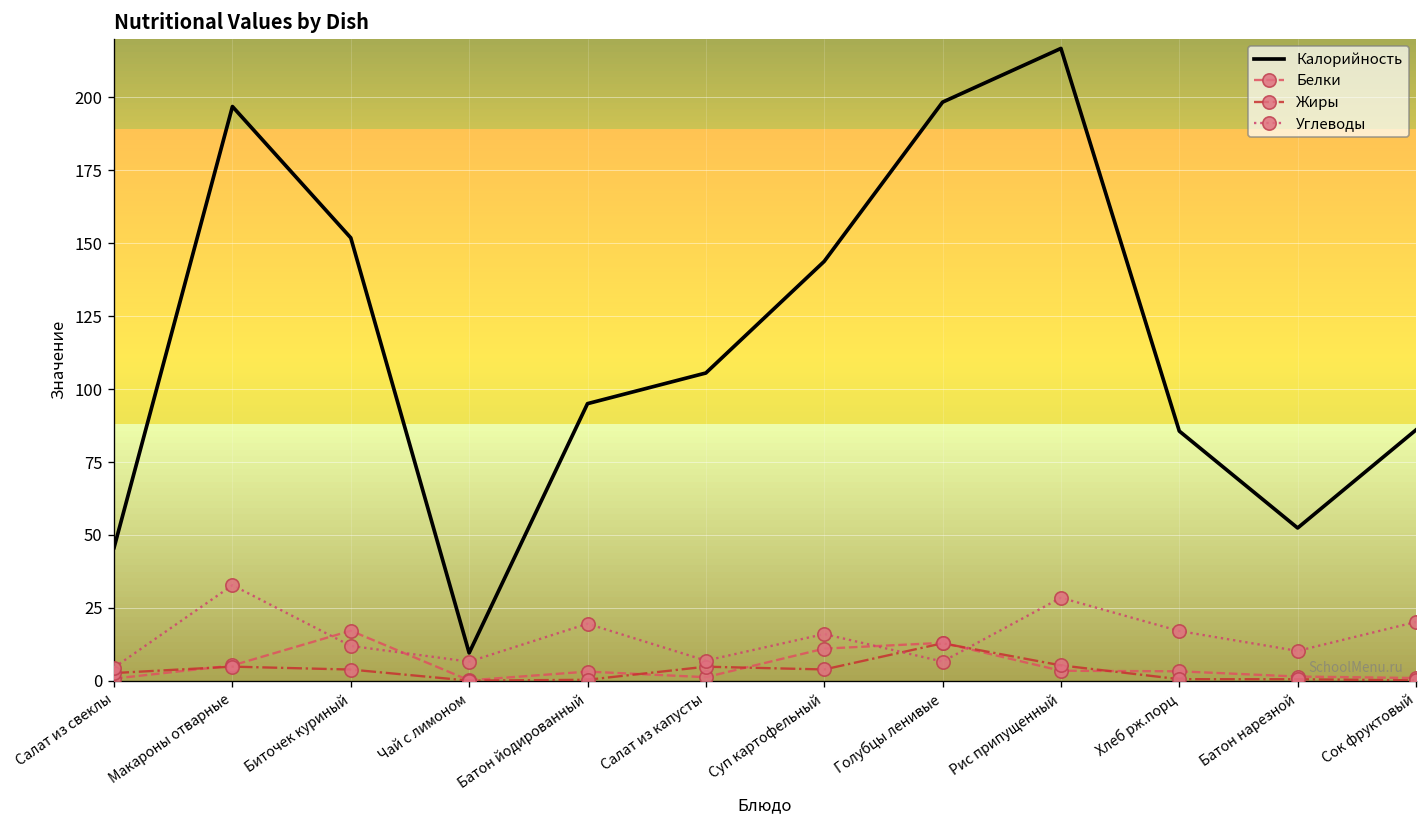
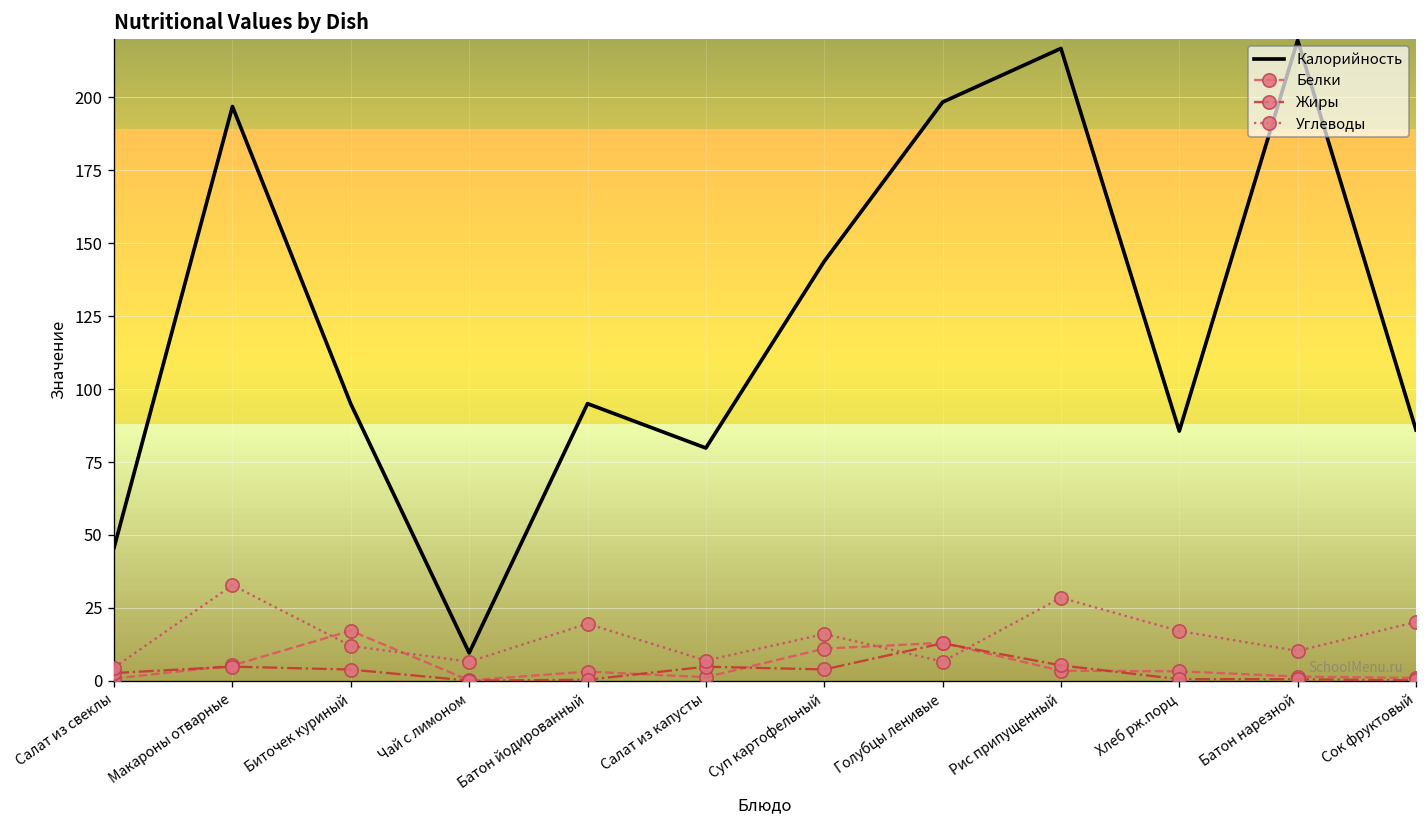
  {
    "Калорийность": {
      "Макароны отварные": 197,
-     "Биточек куриный": 152,
+     "Биточек куриный": 95,
      "Чай с лимоном": 10,
      "Батон йодированный": 95,
-     "Салат из капусты": 106,
+     "Салат из капусты": 80,
      "Суп картофельный": 144,
      "Голубцы ленивые": 198,
      "Рис припущенный": 217,
      "Хлеб рж.порц": 86,
-     "Батон нарезной": 52
+     "Батон нарезной": 220
    }
  }
